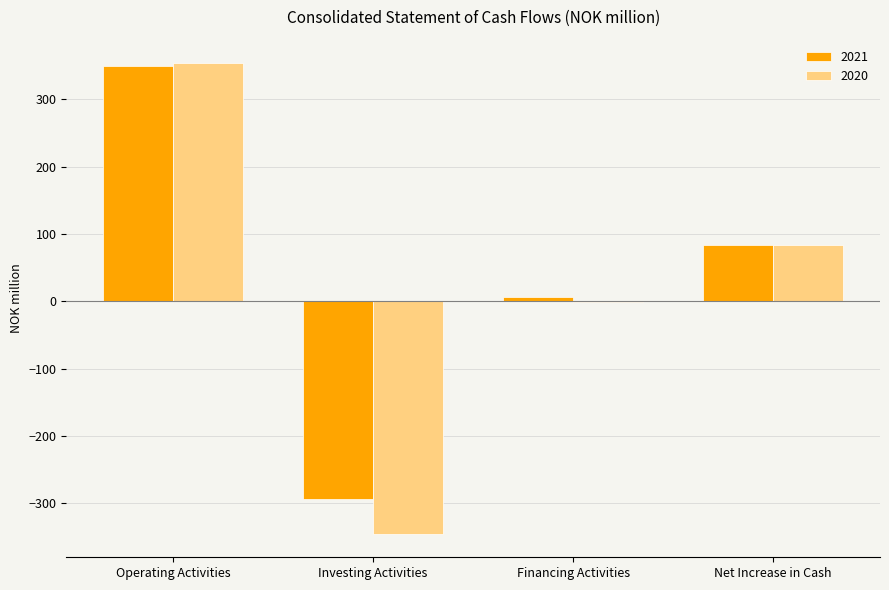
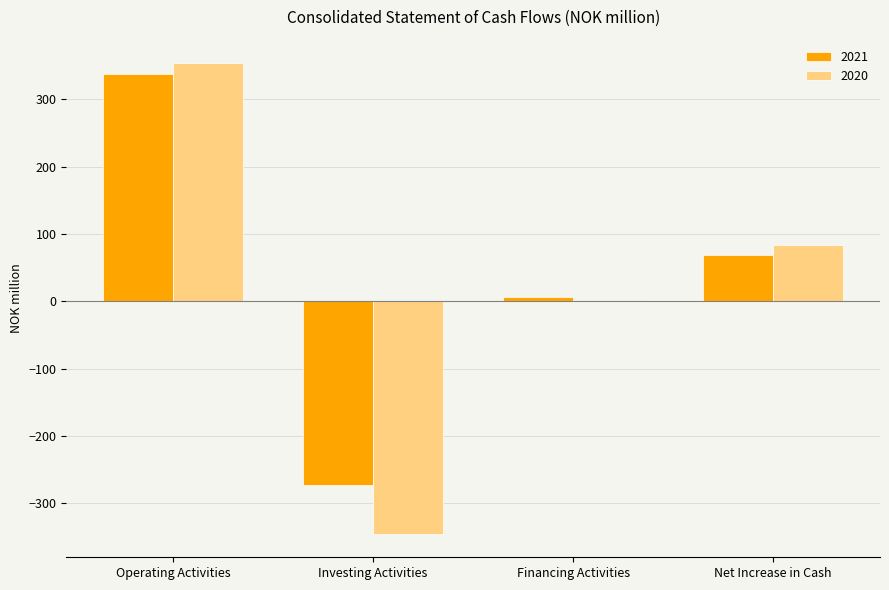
  {
    "2021": {
-     "Operating Activities": 350,
-     "Investing Activities": -290,
+     "Operating Activities": 340,
+     "Investing Activities": -270,
      "Financing Activities": 10,
-     "Net Increase in Cash": 80
+     "Net Increase in Cash": 70
    },
    "2020": {
      "Operating Activities": 350,
      "Investing Activities": -350,
      "Net Increase in Cash": 80
    }
  }
